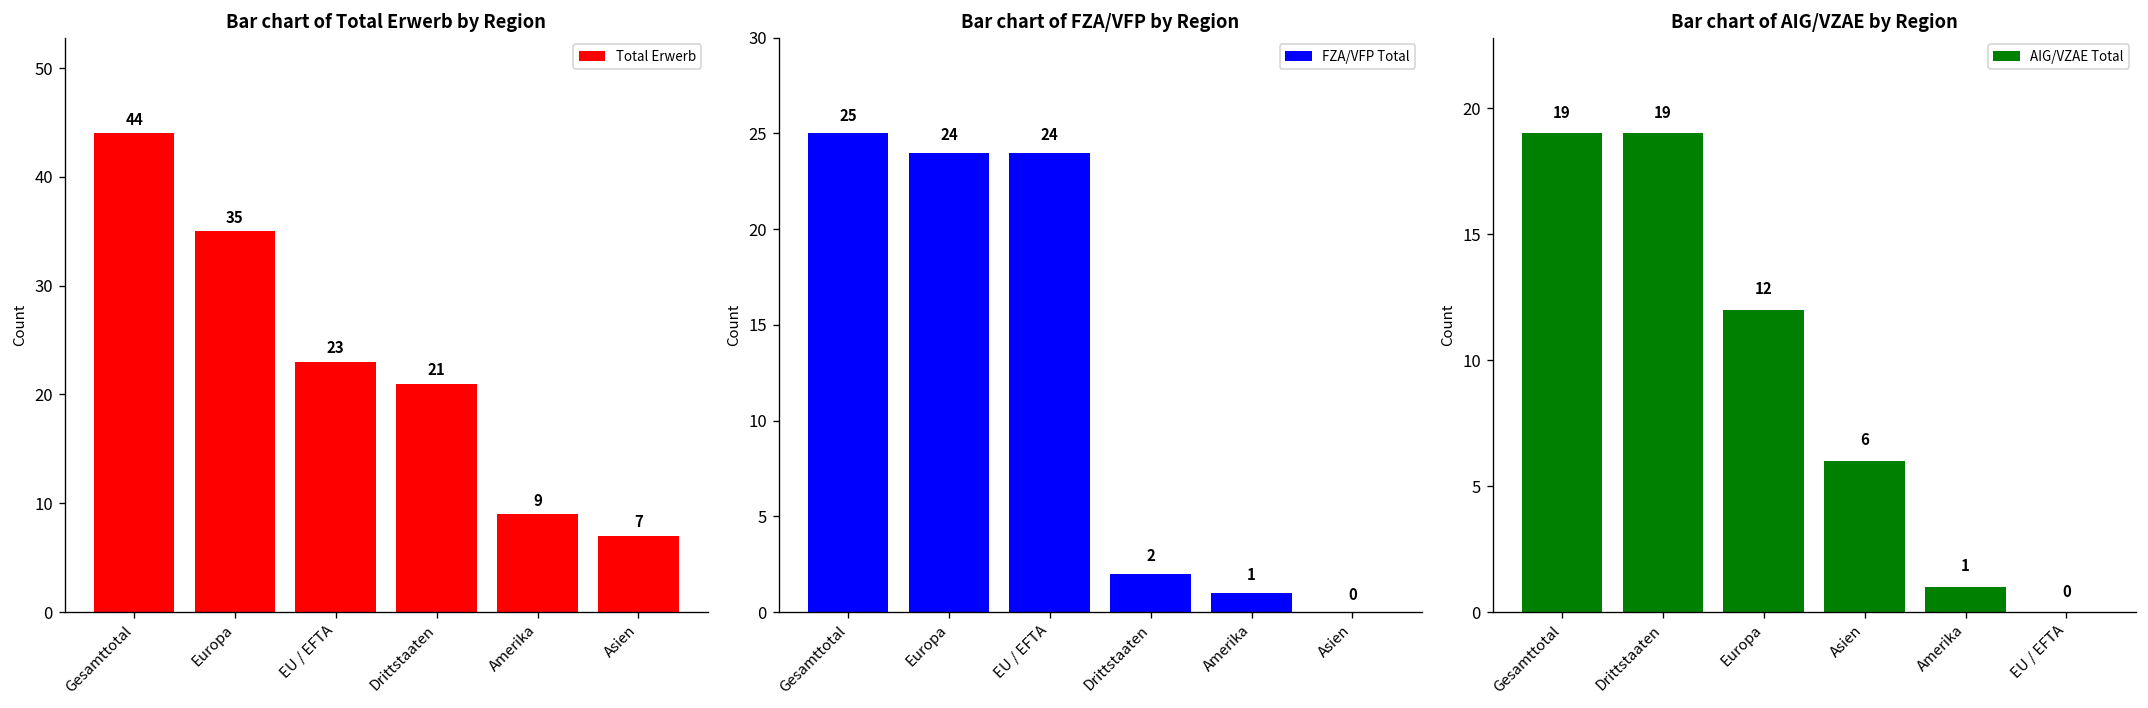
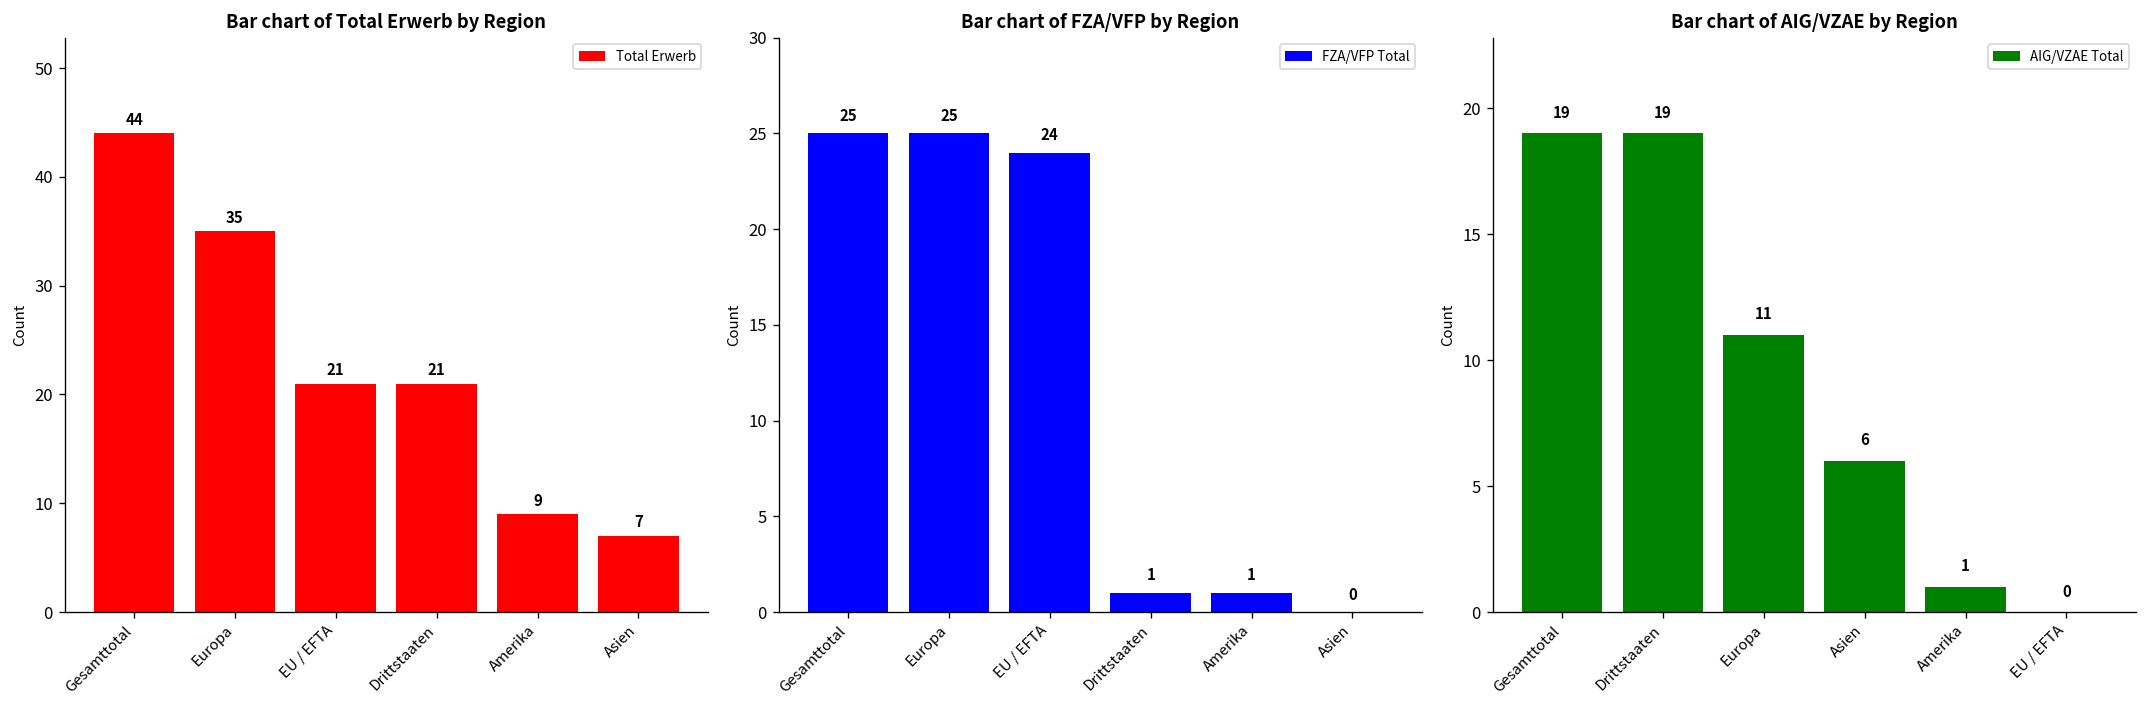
  {
    "Bar chart of Total Erwerb by Region": {
      "Gesamttotal": 44,
      "Europa": 35,
-     "EU / EFTA": 23,
+     "EU / EFTA": 21,
      "Drittstaaten": 21,
      "Amerika": 9,
      "Asien": 7
    },
    "Bar chart of FZA/VFP by Region": {
      "Gesamttotal": 25,
-     "Europa": 24,
+     "Europa": 25,
      "EU / EFTA": 24,
-     "Drittstaaten": 2,
+     "Drittstaaten": 1,
      "Amerika": 1,
      "Asien": 0
    },
    "Bar chart of AIG/VZAE by Region": {
      "Gesamttotal": 19,
      "Drittstaaten": 19,
-     "Europa": 12,
+     "Europa": 11,
      "Asien": 6,
      "Amerika": 1,
      "EU / EFTA": 0
    }
  }
